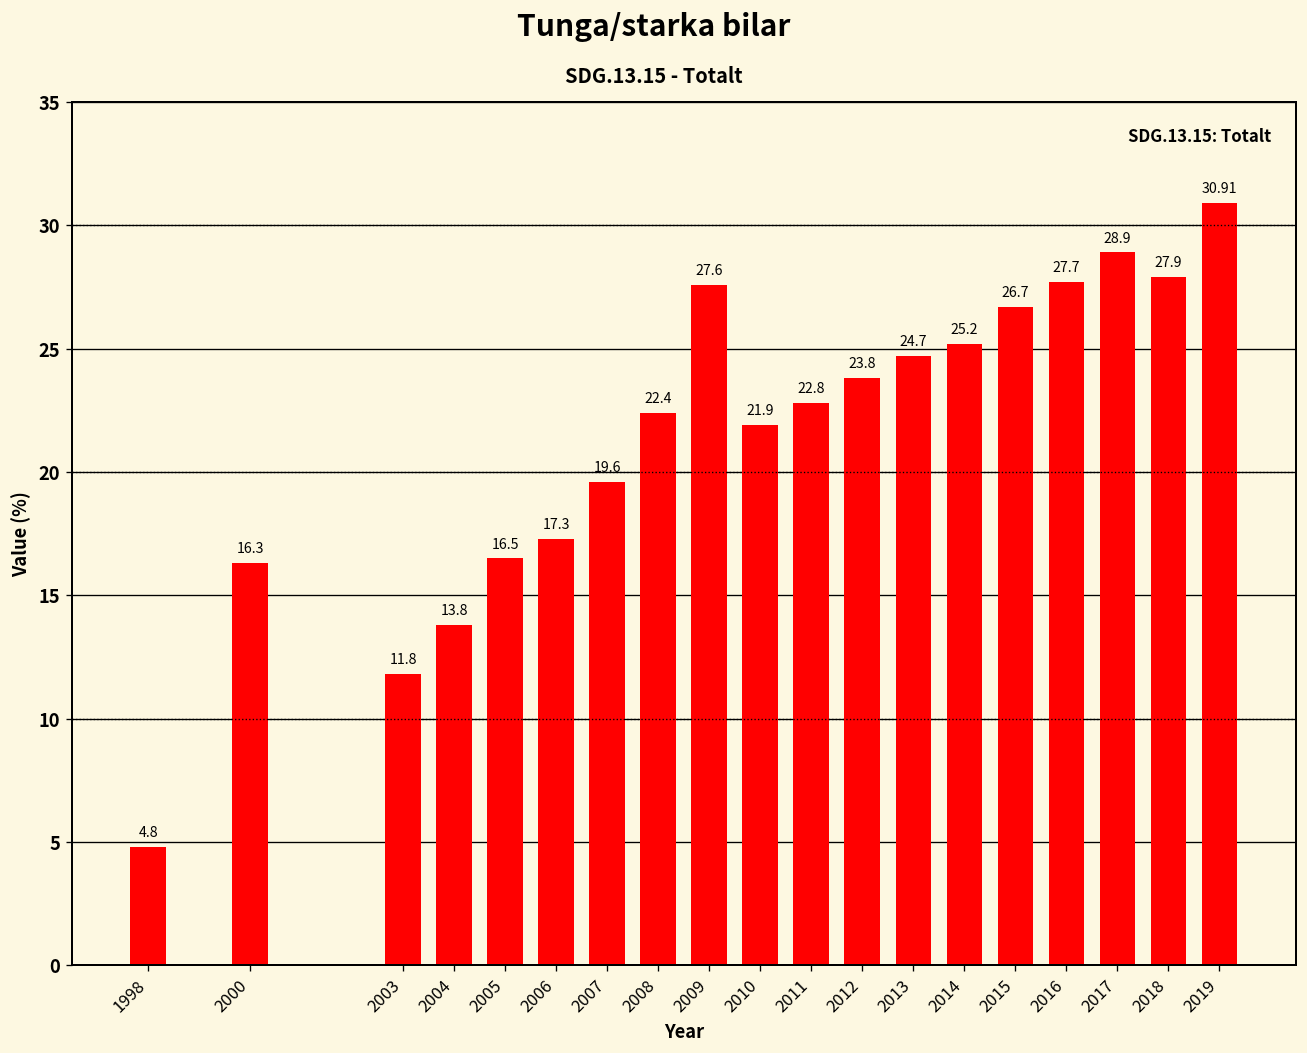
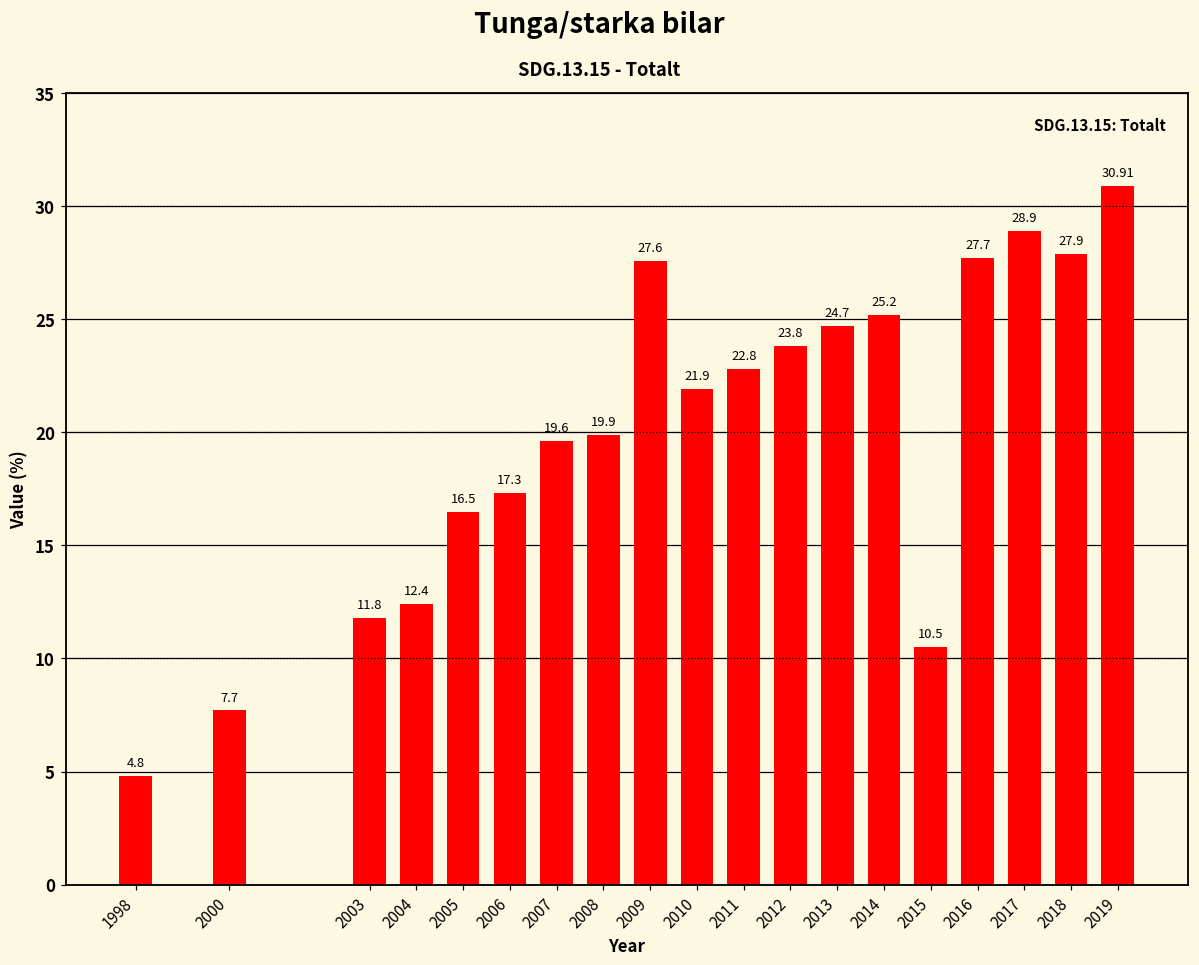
  {
    "1998": 4.8,
-   "2000": 16.3,
+   "2000": 7.7,
    "2003": 11.8,
-   "2004": 13.8,
+   "2004": 12.4,
    "2005": 16.5,
    "2006": 17.3,
    "2007": 19.6,
-   "2008": 22.4,
+   "2008": 19.9,
    "2009": 27.6,
    "2010": 21.9,
    "2011": 22.8,
    "2012": 23.8,
    "2013": 24.7,
    "2014": 25.2,
-   "2015": 26.7,
+   "2015": 10.5,
    "2016": 27.7,
    "2017": 28.9,
    "2018": 27.9,
    "2019": 30.91
  }
